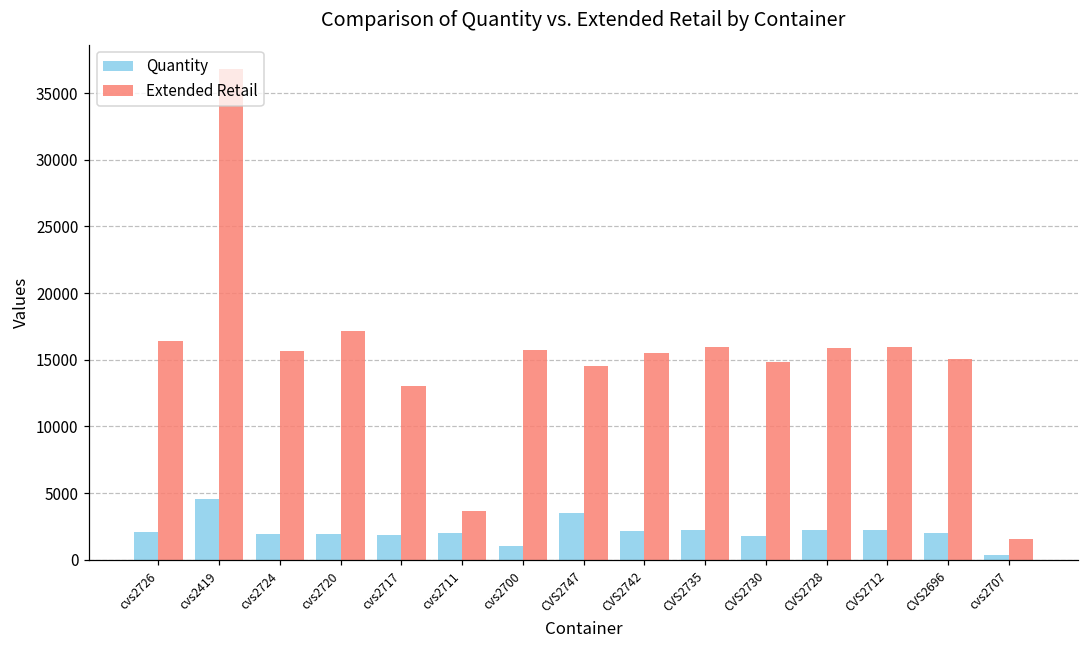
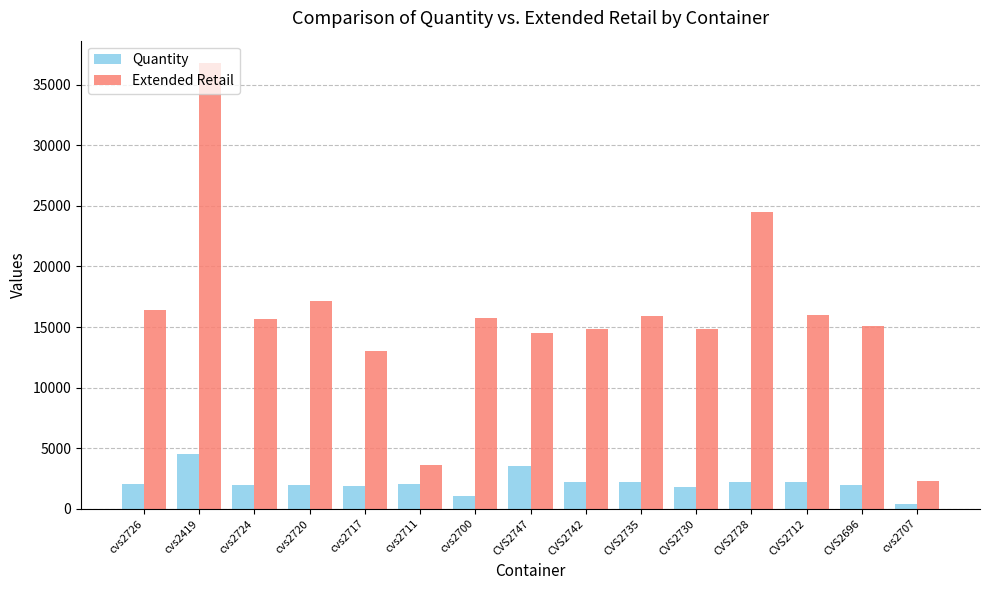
  {
    "Quantity": {
      "cvs2726": 2100,
      "cvs2419": 4500,
      "cvs2724": 2000,
      "cvs2720": 2000,
      "cvs2717": 1900,
      "cvs2711": 2000,
      "cvs2700": 1100,
      "CVS2747": 3500,
      "CVS2742": 2200,
      "CVS2735": 2200,
      "CVS2730": 1800,
      "CVS2728": 2200,
      "CVS2712": 2300,
      "CVS2696": 2000,
      "cvs2707": 400
    },
    "Extended Retail": {
      "cvs2726": 16400,
      "cvs2724": 15700,
      "cvs2720": 17200,
      "cvs2717": 13000,
      "cvs2711": 3600,
      "cvs2700": 15700,
      "CVS2747": 14500,
-     "CVS2742": 15500,
+     "CVS2742": 14800,
      "CVS2735": 15900,
      "CVS2730": 14900,
-     "CVS2728": 15900,
+     "CVS2728": 24500,
      "CVS2712": 16000,
      "CVS2696": 15100,
-     "cvs2707": 1600
+     "cvs2707": 2300
    }
  }
